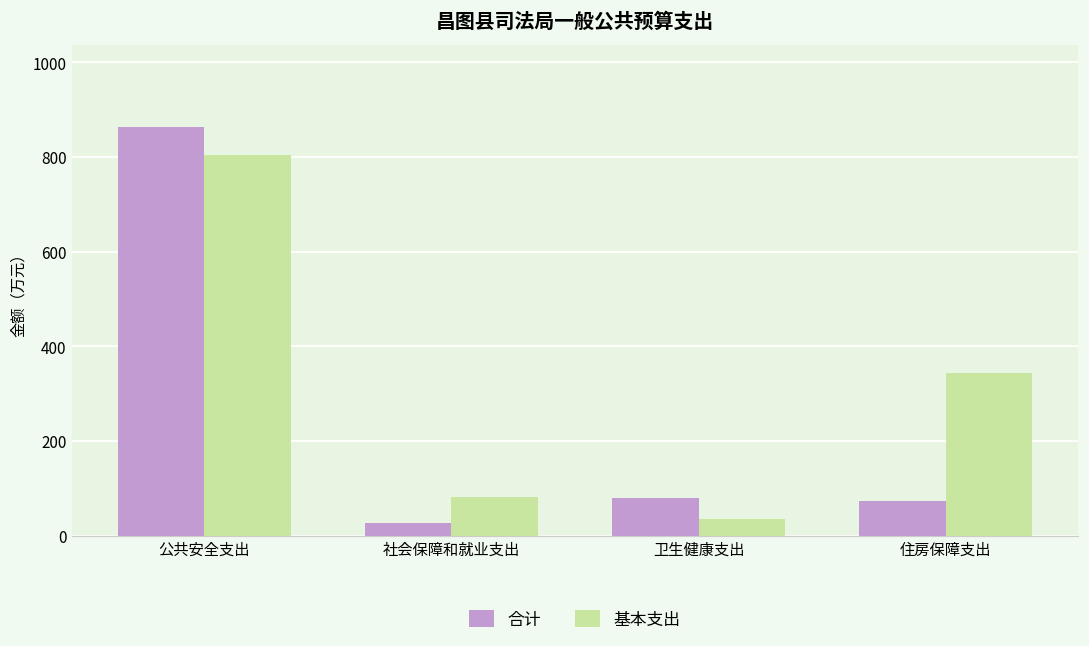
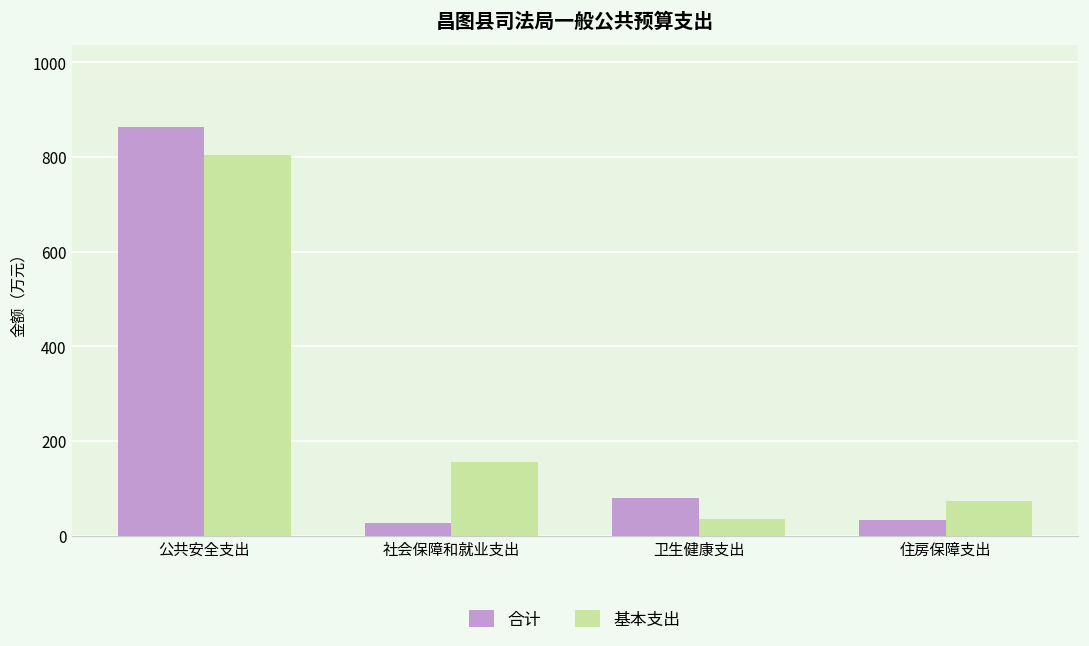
  {
    "合计": {
      "公共安全支出": 860,
      "社会保障和就业支出": 30,
      "卫生健康支出": 80,
-     "住房保障支出": 70
+     "住房保障支出": 30
    },
    "基本支出": {
      "公共安全支出": 810,
-     "社会保障和就业支出": 80,
+     "社会保障和就业支出": 160,
      "卫生健康支出": 40,
-     "住房保障支出": 340
+     "住房保障支出": 70
    }
  }
